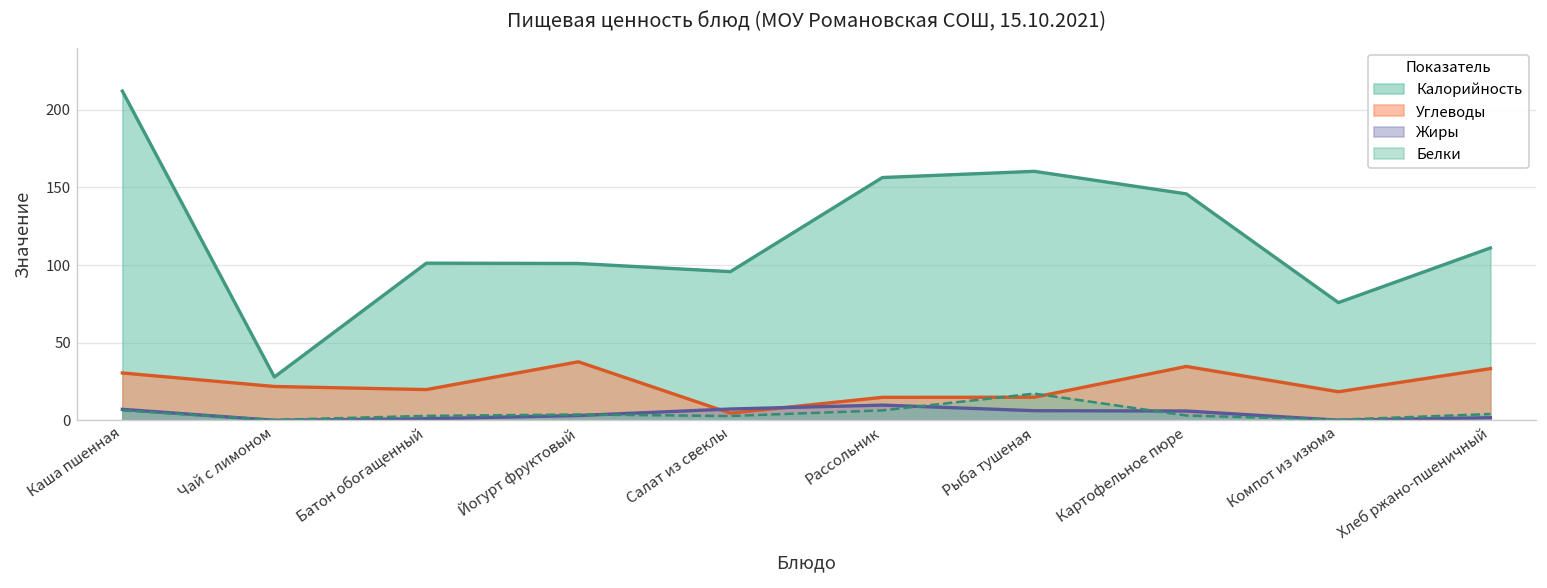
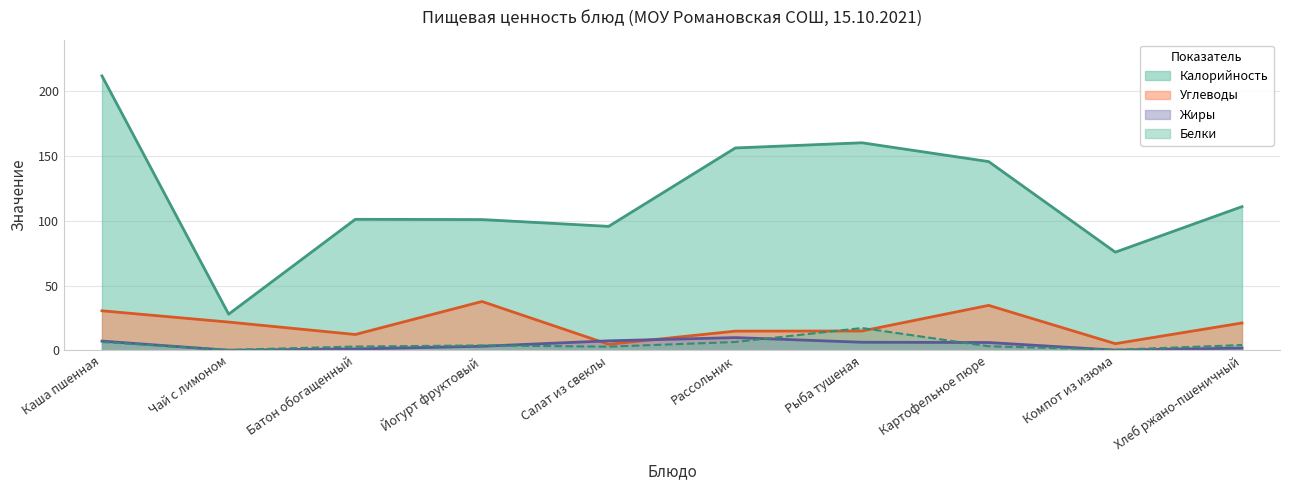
  {
    "Углеводы": {
      "Каша пшенная": 31,
      "Чай с лимоном": 22,
-     "Батон обогащенный": 20,
+     "Батон обогащенный": 12,
      "Йогурт фруктовый": 38,
      "Рассольник": 15,
      "Рыба тушеная": 15,
      "Картофельное пюре": 35,
-     "Компот из изюма": 18,
-     "Хлеб ржано-пшеничный": 33
+     "Компот из изюма": 5,
+     "Хлеб ржано-пшеничный": 21
    }
  }
